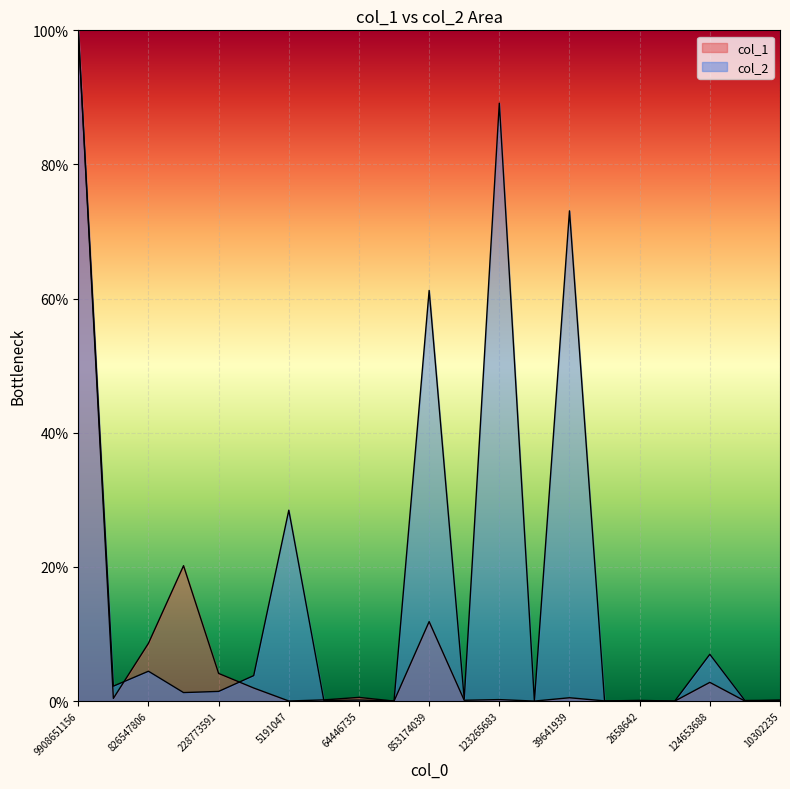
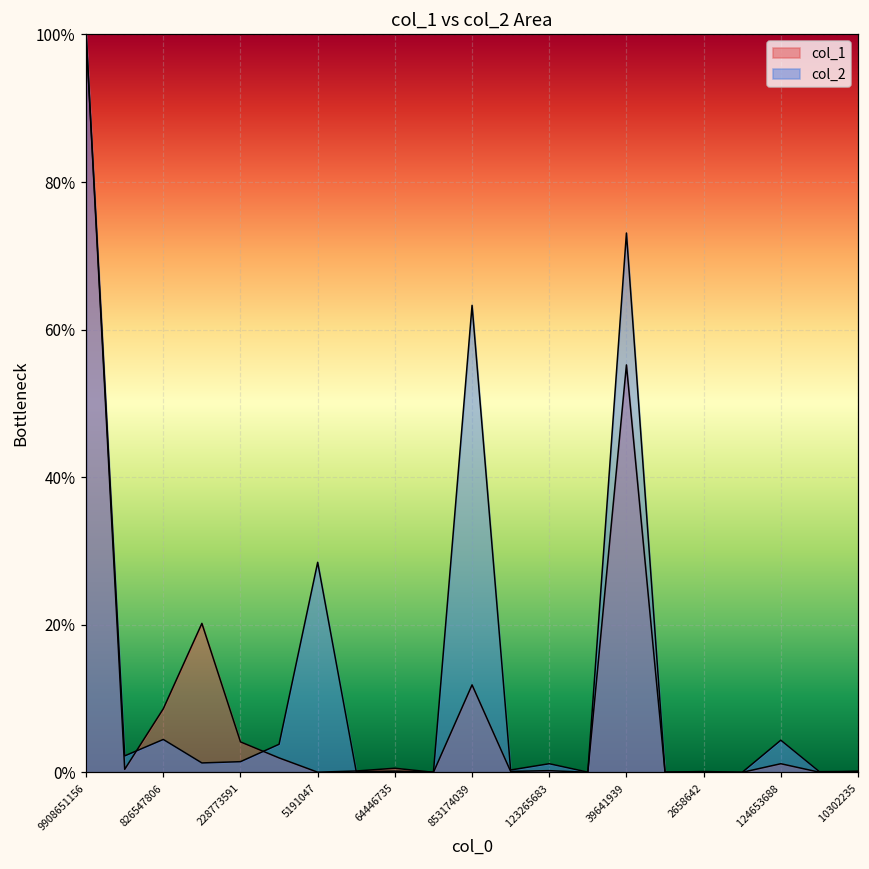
  {
    "col_1": {
      "826547806": "9%",
      "228773591": "4%",
      "5191047": "0%",
      "64446735": "1%",
      "853174039": "12%",
      "123265683": "0%",
-     "39641939": "1%",
-     "124653688": "3%"
+     "39641939": "55%",
+     "124653688": "1%"
    },
    "col_2": {
      "826547806": "4%",
      "228773591": "1%",
      "5191047": "28%",
      "64446735": "0%",
-     "853174039": "61%",
-     "123265683": "89%",
+     "853174039": "63%",
+     "123265683": "1%",
      "39641939": "73%",
-     "124653688": "7%"
+     "124653688": "4%"
    }
  }
